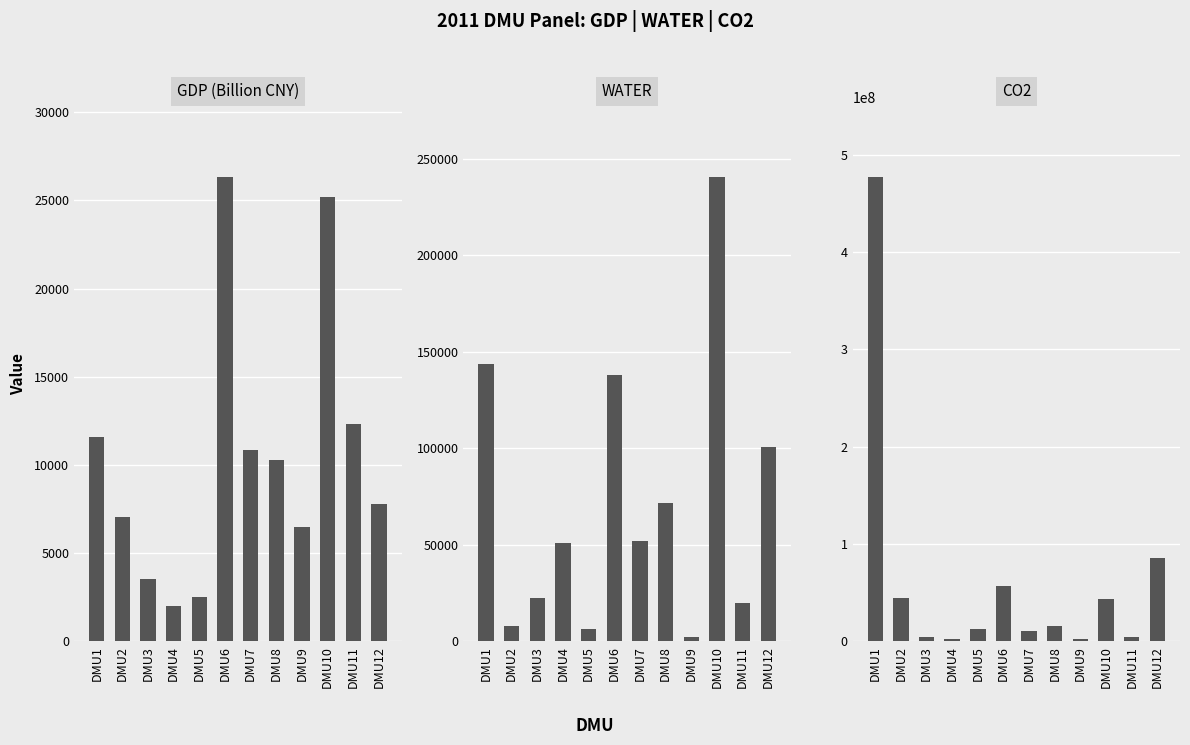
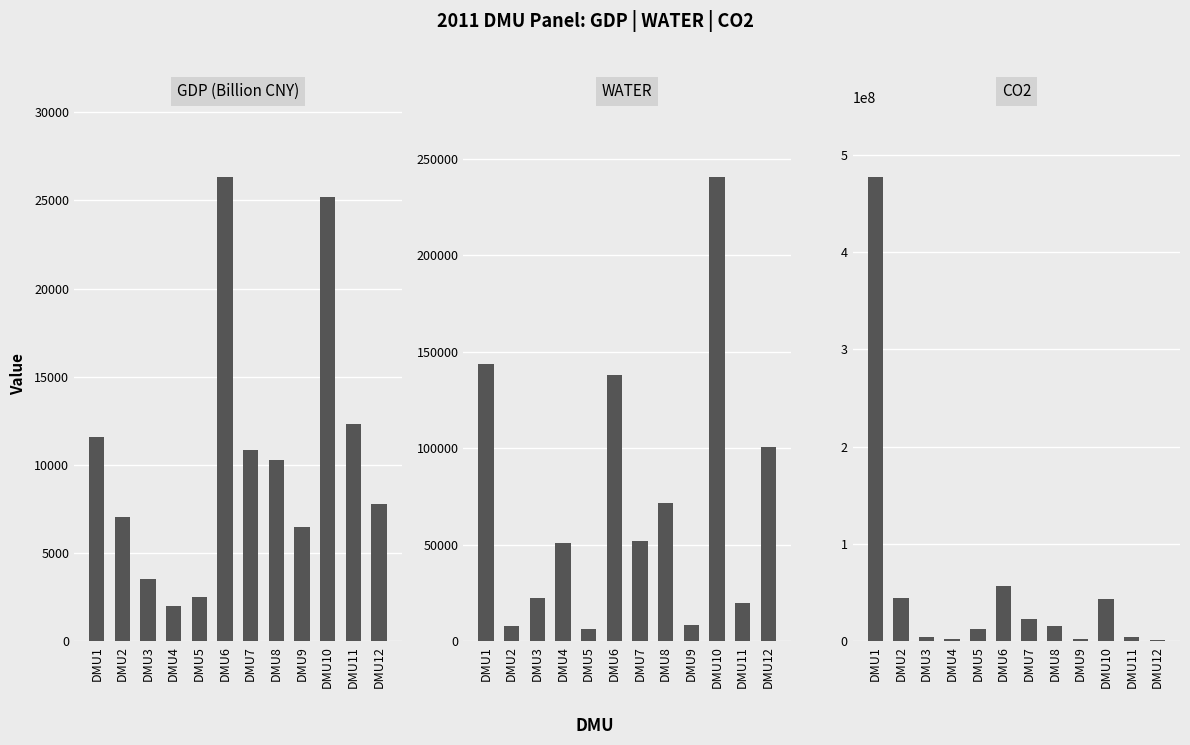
  {
    "GDP (Billion CNY)": {
      "DMU1": 11600,
      "DMU2": 7000,
      "DMU3": 3500,
      "DMU4": 2000,
      "DMU5": 2500,
      "DMU6": 26300,
      "DMU7": 10800,
      "DMU8": 10300,
      "DMU9": 6500,
      "DMU10": 25200,
      "DMU11": 12300,
      "DMU12": 7800
    },
    "WATER": {
      "DMU1": 143000,
      "DMU2": 8000,
      "DMU3": 23000,
      "DMU4": 51000,
      "DMU5": 6000,
      "DMU6": 138000,
      "DMU7": 52000,
      "DMU8": 72000,
-     "DMU9": 2000,
+     "DMU9": 9000,
      "DMU10": 241000,
      "DMU11": 20000,
      "DMU12": 101000
    },
    "CO2": {
      "DMU1": 480000000,
      "DMU2": 40000000,
      "DMU3": 0,
      "DMU5": 10000000,
      "DMU6": 60000000,
-     "DMU7": 10000000,
+     "DMU7": 20000000,
      "DMU8": 20000000,
      "DMU10": 40000000,
      "DMU11": 0,
-     "DMU12": 90000000
+     "DMU12": 0
    }
  }
